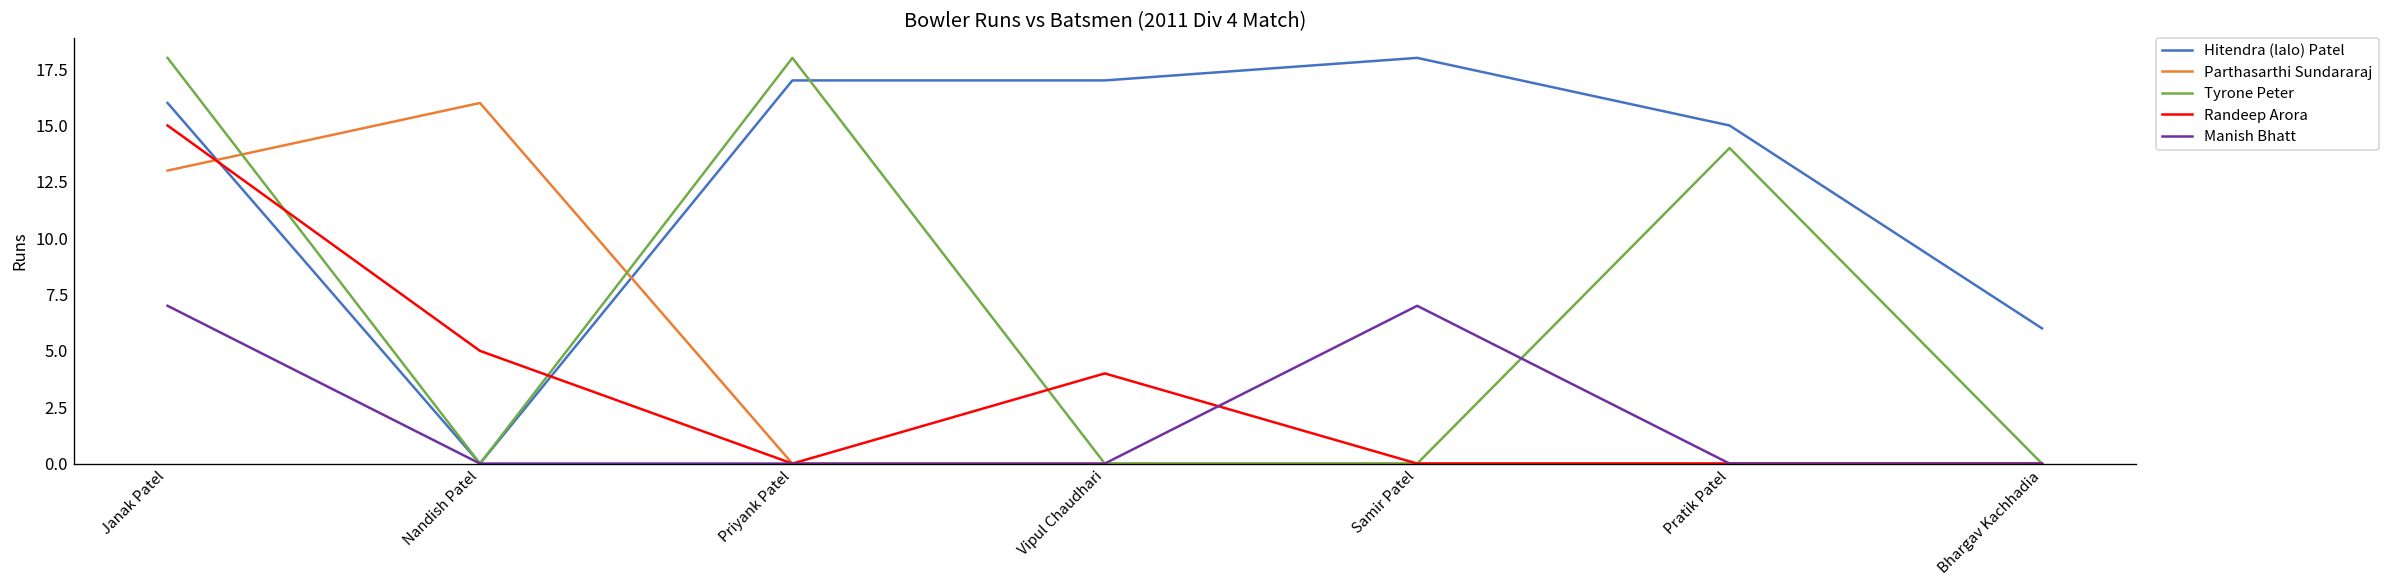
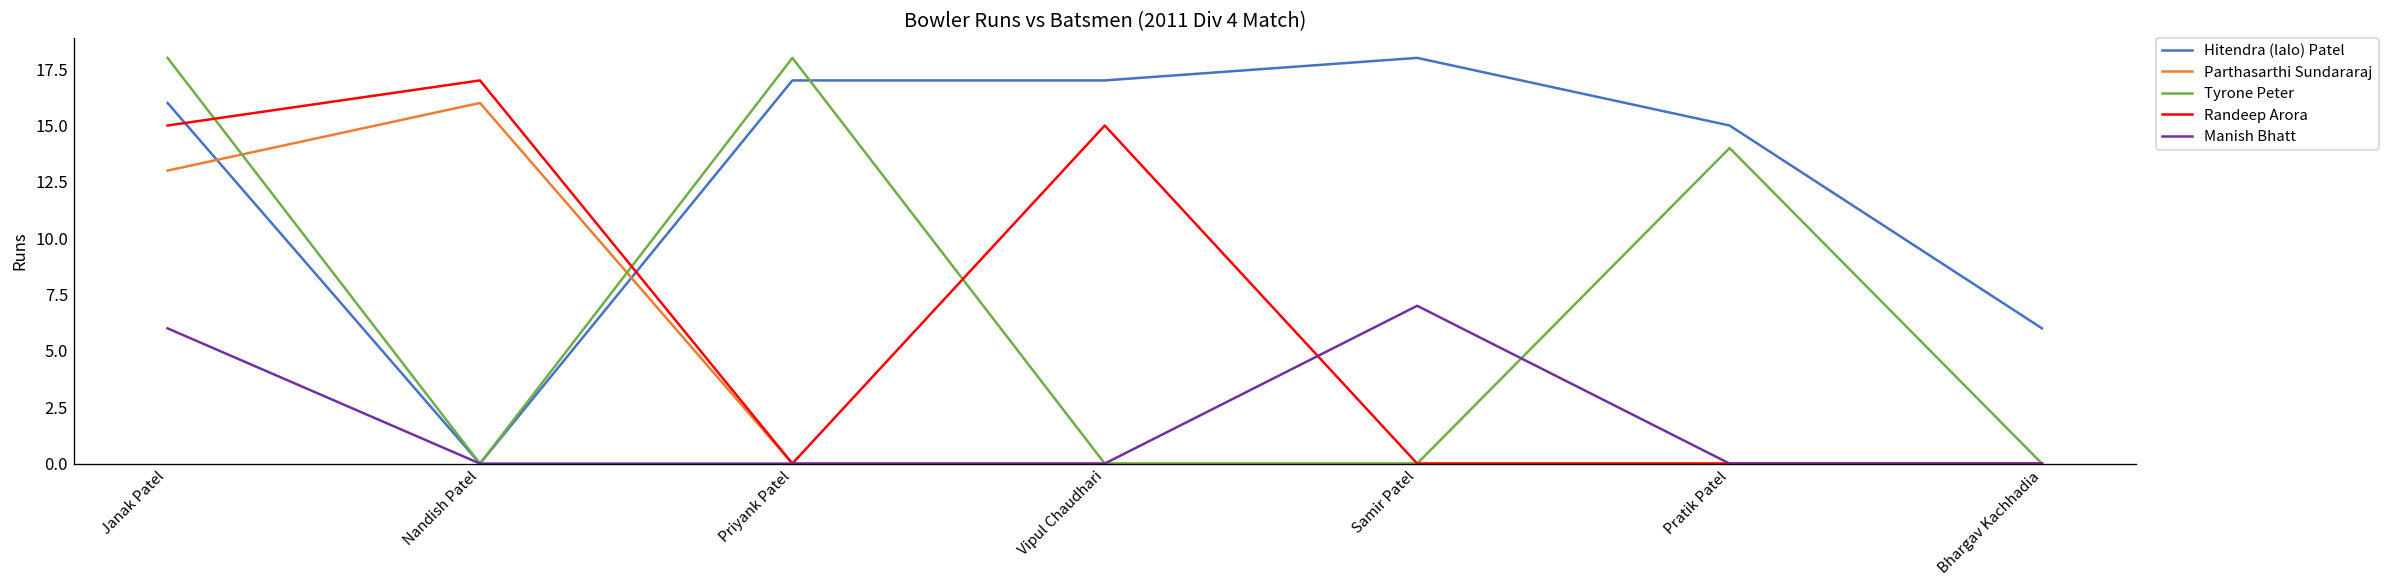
  {
    "Hitendra (lalo) Patel": {
      "Janak Patel": 16,
      "Priyank Patel": 17,
      "Vipul Chaudhari": 17,
      "Samir Patel": 18,
      "Pratik Patel": 15,
      "Bhargav Kachhadia": 6
    },
    "Parthasarthi Sundararaj": {
      "Janak Patel": 13,
      "Nandish Patel": 16
    },
    "Tyrone Peter": {
      "Janak Patel": 18,
      "Priyank Patel": 18,
      "Pratik Patel": 14
    },
    "Randeep Arora": {
      "Janak Patel": 15,
-     "Nandish Patel": 5,
-     "Vipul Chaudhari": 4
+     "Nandish Patel": 17,
+     "Vipul Chaudhari": 15
    },
    "Manish Bhatt": {
-     "Janak Patel": 7,
+     "Janak Patel": 6,
      "Samir Patel": 7
    }
  }
